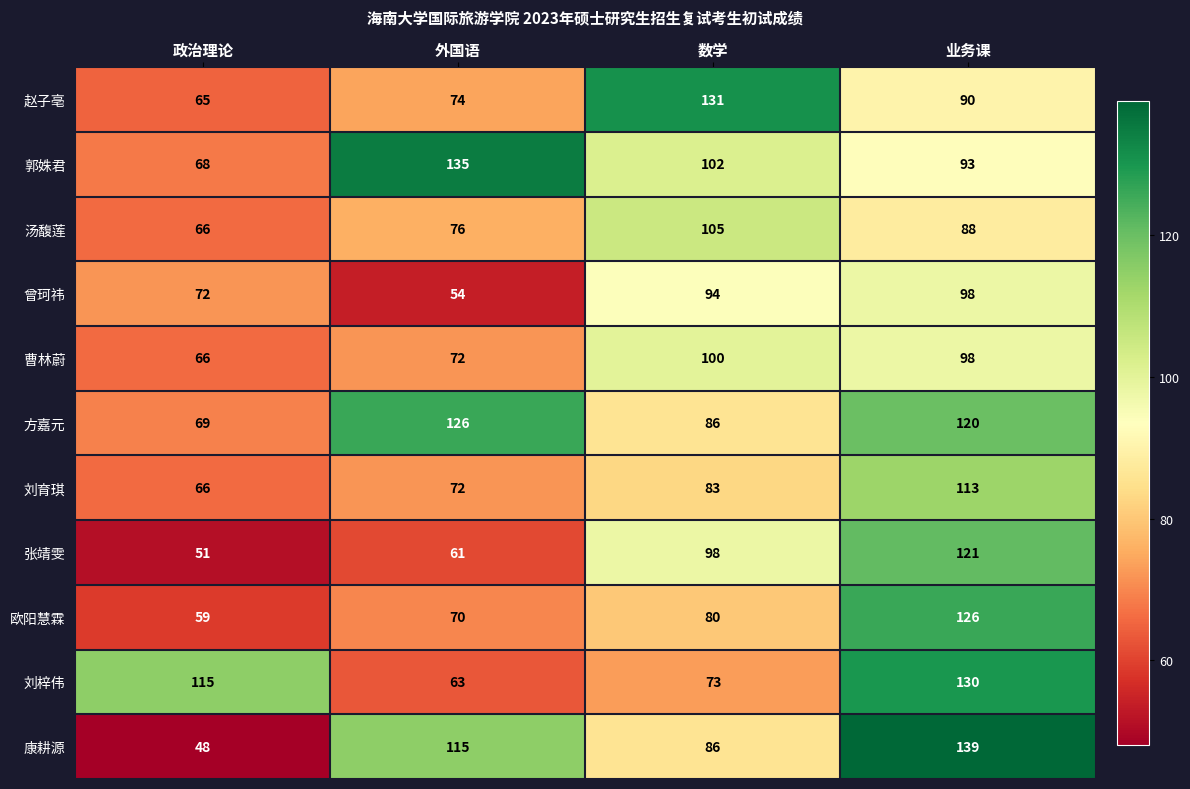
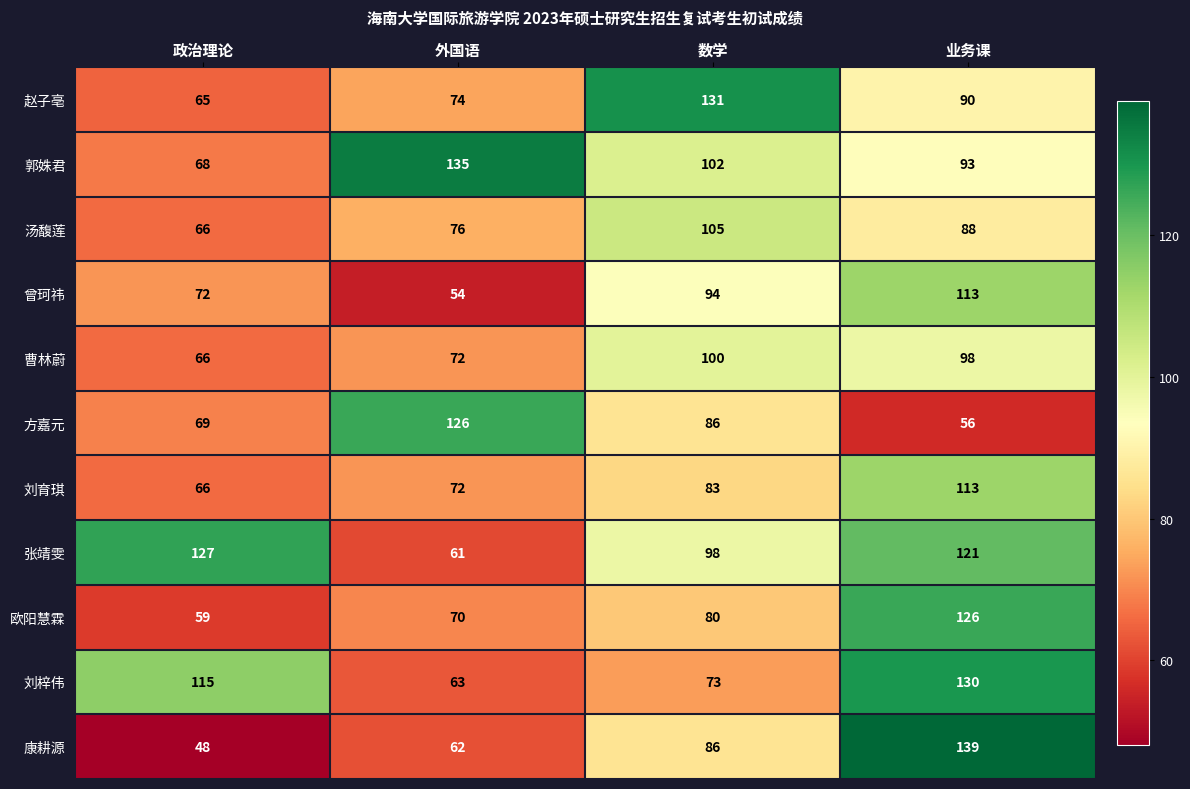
  {
    "赵子亳": {
      "政治理论": 65,
      "外国语": 74,
      "数学": 131,
      "业务课": 90
    },
    "郭姝君": {
      "政治理论": 68,
      "外国语": 135,
      "数学": 102,
      "业务课": 93
    },
    "汤馥莲": {
      "政治理论": 66,
      "外国语": 76,
      "数学": 105,
      "业务课": 88
    },
    "曾珂祎": {
      "政治理论": 72,
      "外国语": 54,
      "数学": 94,
-     "业务课": 98
+     "业务课": 113
    },
    "曹林蔚": {
      "政治理论": 66,
      "外国语": 72,
      "数学": 100,
      "业务课": 98
    },
    "方嘉元": {
      "政治理论": 69,
      "外国语": 126,
      "数学": 86,
-     "业务课": 120
+     "业务课": 56
    },
    "刘育琪": {
      "政治理论": 66,
      "外国语": 72,
      "数学": 83,
      "业务课": 113
    },
    "张靖雯": {
-     "政治理论": 51,
+     "政治理论": 127,
      "外国语": 61,
      "数学": 98,
      "业务课": 121
    },
    "欧阳慧霖": {
      "政治理论": 59,
      "外国语": 70,
      "数学": 80,
      "业务课": 126
    },
    "刘梓伟": {
      "政治理论": 115,
      "外国语": 63,
      "数学": 73,
      "业务课": 130
    },
    "康耕源": {
      "政治理论": 48,
-     "外国语": 115,
+     "外国语": 62,
      "数学": 86,
      "业务课": 139
    }
  }
